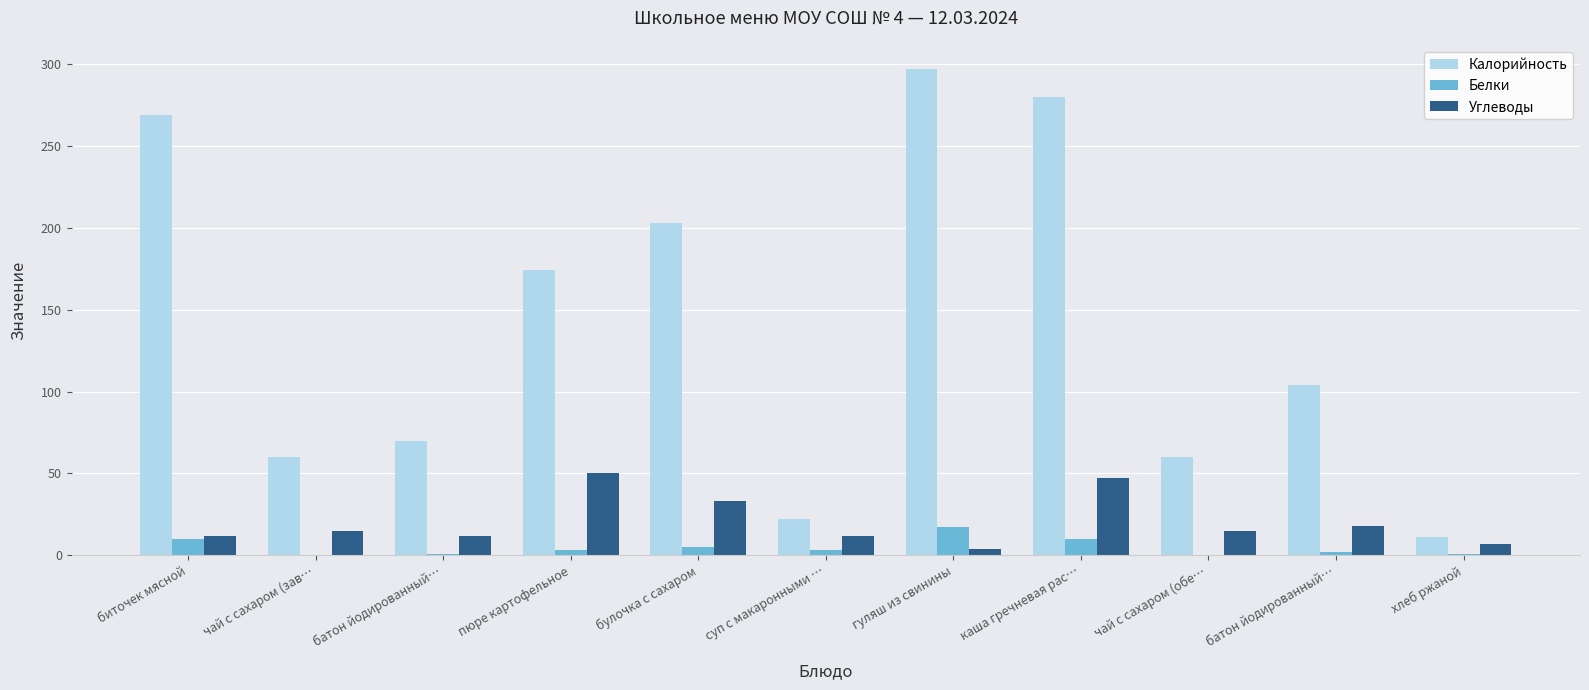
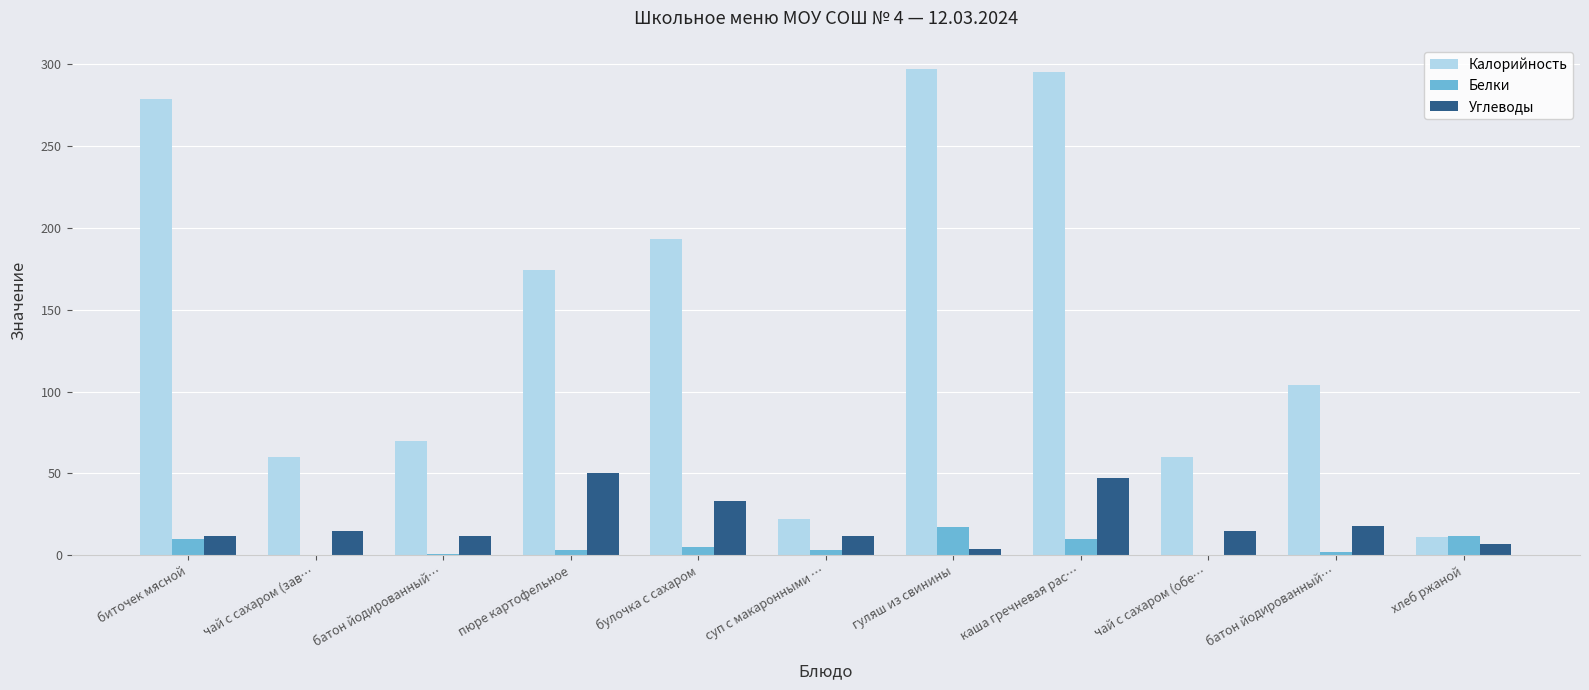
  {
    "Калорийность": {
-     "биточек мясной": 269,
+     "биточек мясной": 279,
      "чай с сахаром (зав…": 60,
      "пюре картофельное": 174,
-     "булочка с сахаром": 203,
+     "булочка с сахаром": 193,
      "суп с макаронными …": 22,
      "гуляш из свинины": 297,
-     "каша гречневая рас…": 280,
+     "каша гречневая рас…": 295,
      "чай с сахаром (обе…": 60,
      "хлеб ржаной": 11
    },
    "Белки": {
      "биточек мясной": 10,
      "чай с сахаром (зав…": 0,
      "пюре картофельное": 3,
      "булочка с сахаром": 5,
      "суп с макаронными …": 3,
      "гуляш из свинины": 17,
      "каша гречневая рас…": 10,
      "чай с сахаром (обе…": 0,
-     "хлеб ржаной": 1
+     "хлеб ржаной": 12
    },
    "Углеводы": {
      "биточек мясной": 12,
      "чай с сахаром (зав…": 15,
      "пюре картофельное": 50,
      "булочка с сахаром": 33,
      "суп с макаронными …": 12,
      "гуляш из свинины": 4,
      "каша гречневая рас…": 47,
      "чай с сахаром (обе…": 15,
      "хлеб ржаной": 7
    }
  }
